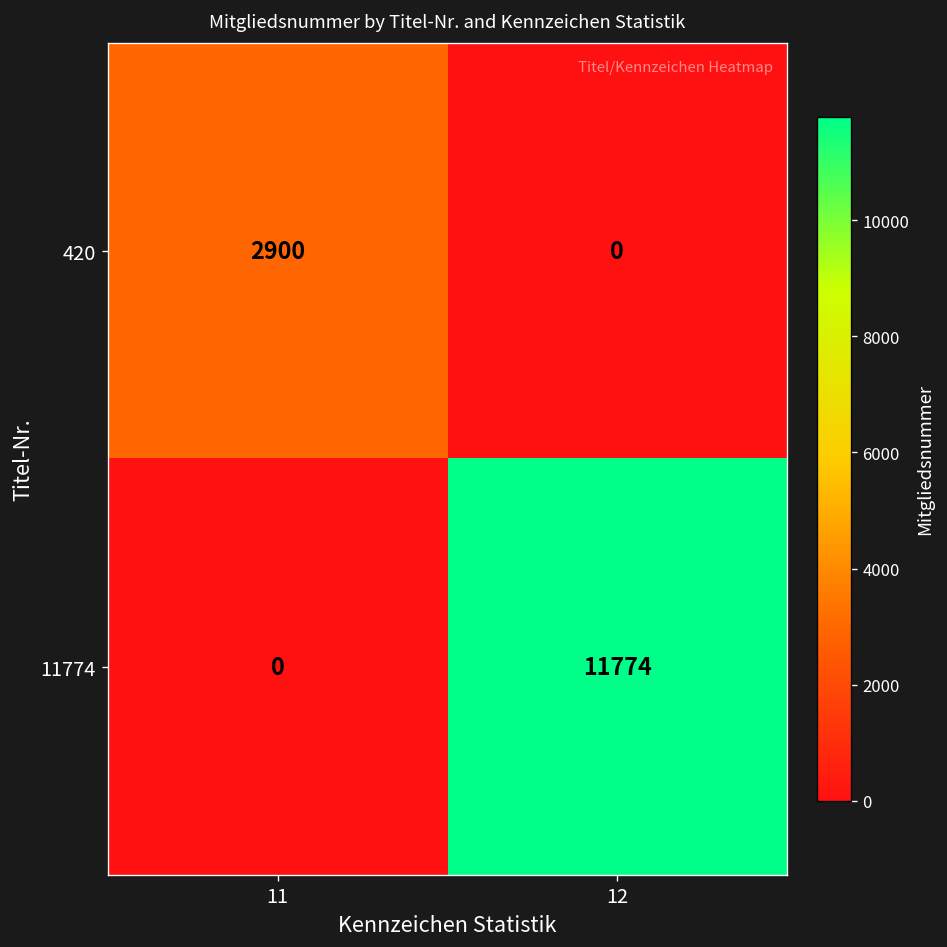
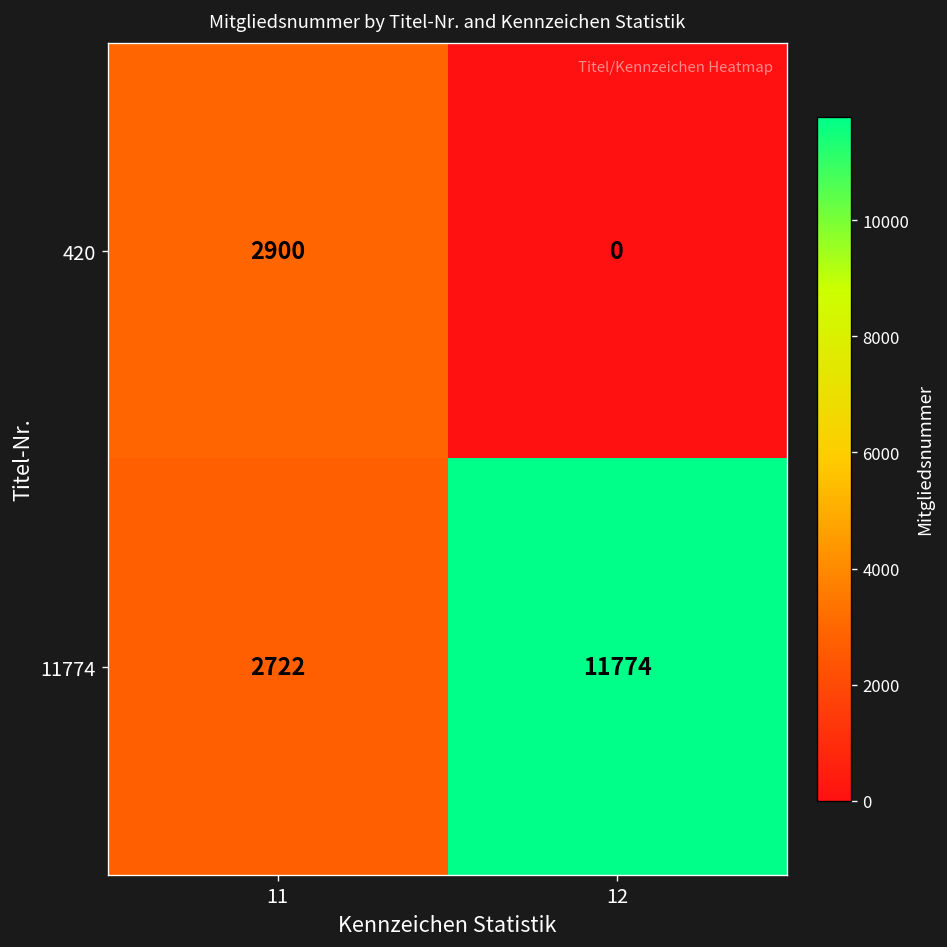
  {
    "420": {
      "11": 2900
    },
    "11774": {
-     "11": 0,
+     "11": 2722,
      "12": 11774
    }
  }
